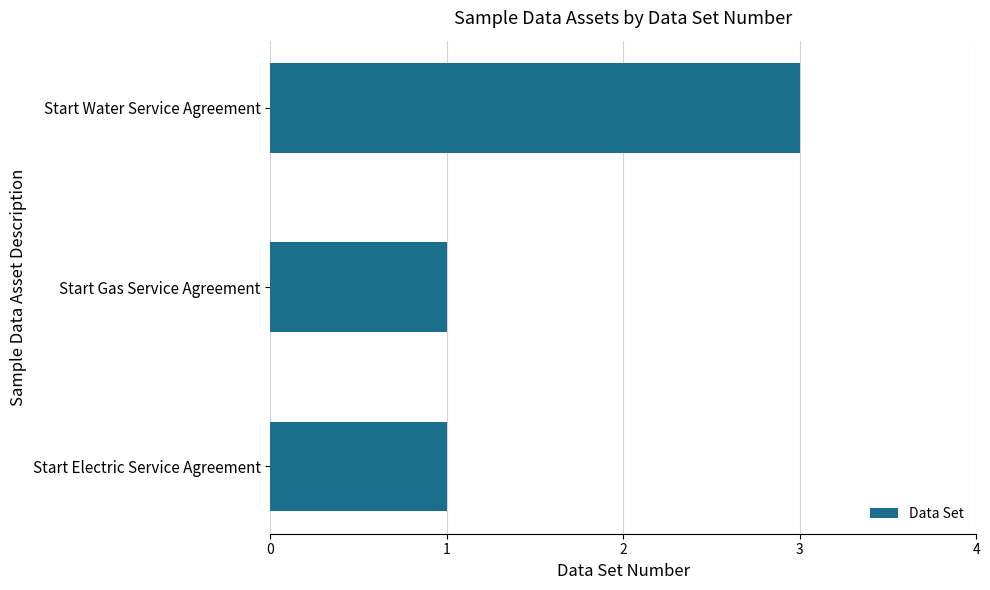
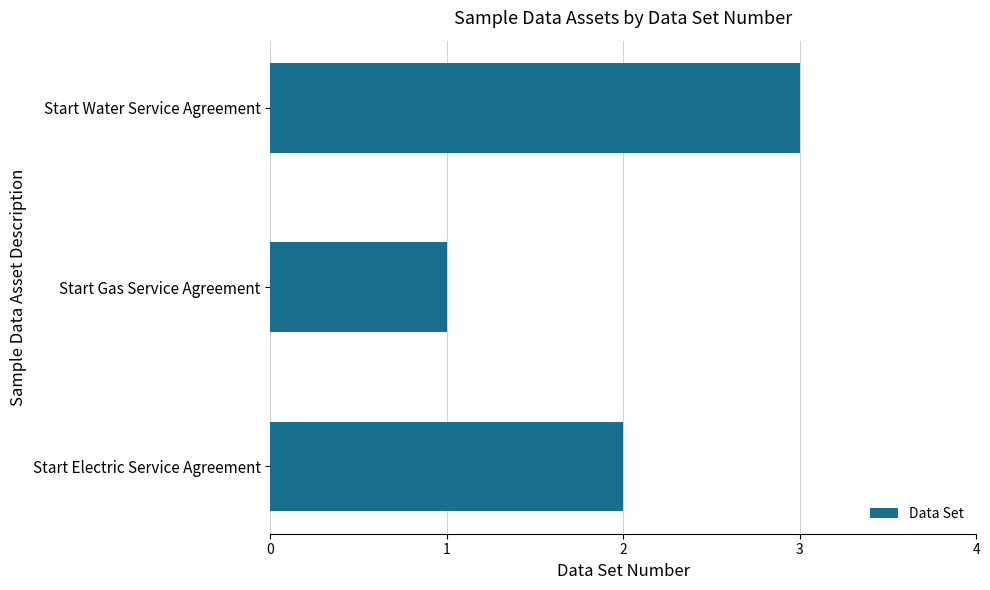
  {
    "Start Water Service Agreement": 3,
    "Start Gas Service Agreement": 1,
-   "Start Electric Service Agreement": 1
+   "Start Electric Service Agreement": 2
  }
